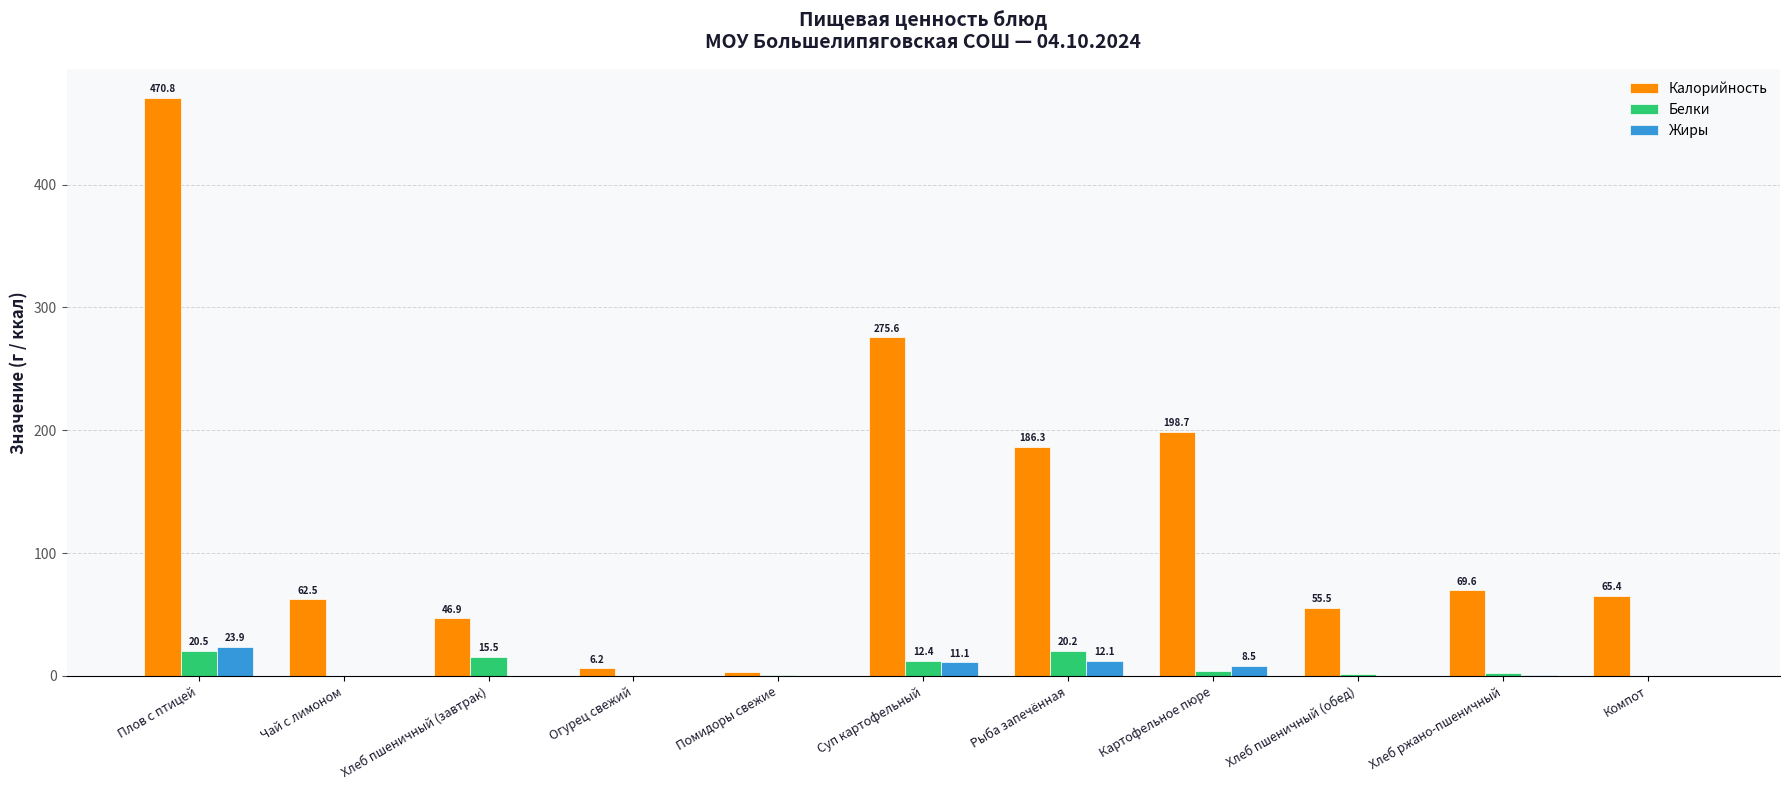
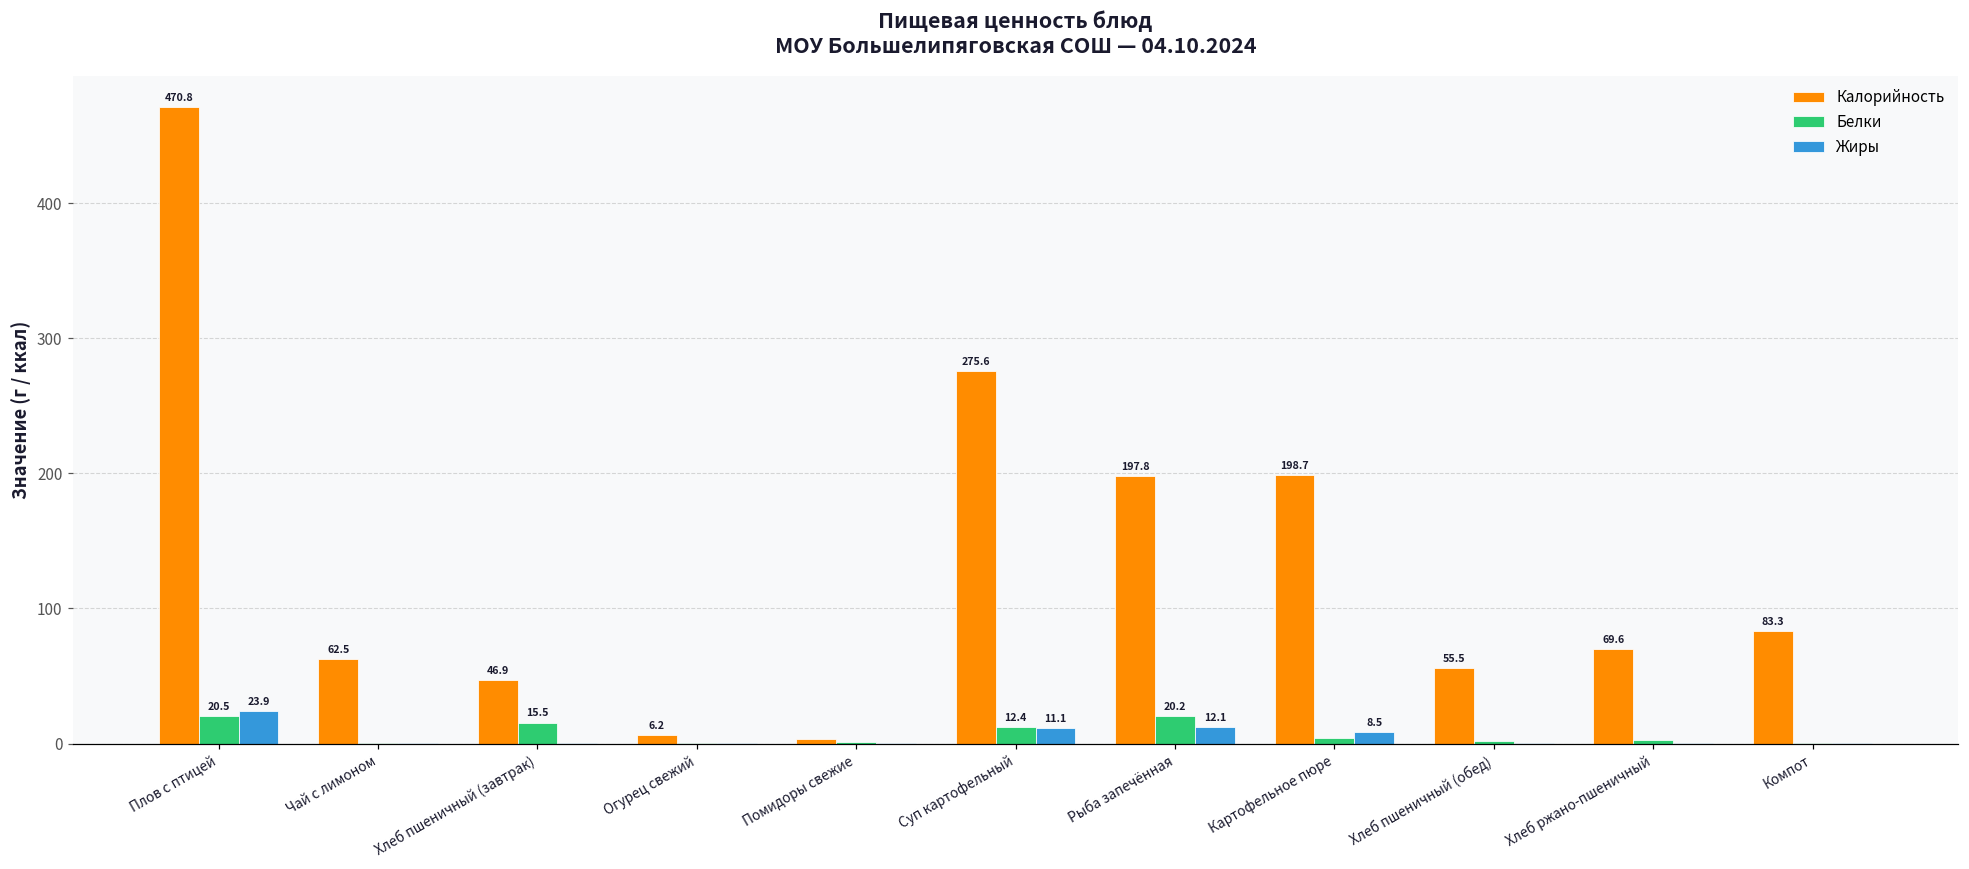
  {
    "Калорийность": {
      "Плов с птицей": 470.8,
      "Чай с лимоном": 62.5,
      "Хлеб пшеничный (завтрак)": 46.9,
      "Огурец свежий": 6.2,
      "Суп картофельный": 275.6,
-     "Рыба запечённая": 186.3,
+     "Рыба запечённая": 197.8,
      "Картофельное пюре": 198.7,
      "Хлеб пшеничный (обед)": 55.5,
      "Хлеб ржано-пшеничный": 69.6,
-     "Компот": 65.4
+     "Компот": 83.3
    },
    "Белки": {
      "Плов с птицей": 20.5,
      "Хлеб пшеничный (завтрак)": 15.5,
      "Суп картофельный": 12.4,
      "Рыба запечённая": 20.2
    },
    "Жиры": {
      "Плов с птицей": 23.9,
      "Суп картофельный": 11.1,
      "Рыба запечённая": 12.1,
      "Картофельное пюре": 8.5
    }
  }
